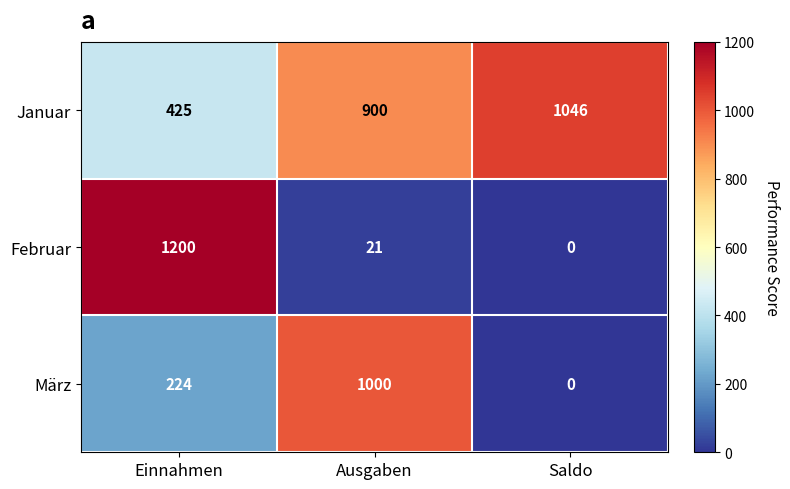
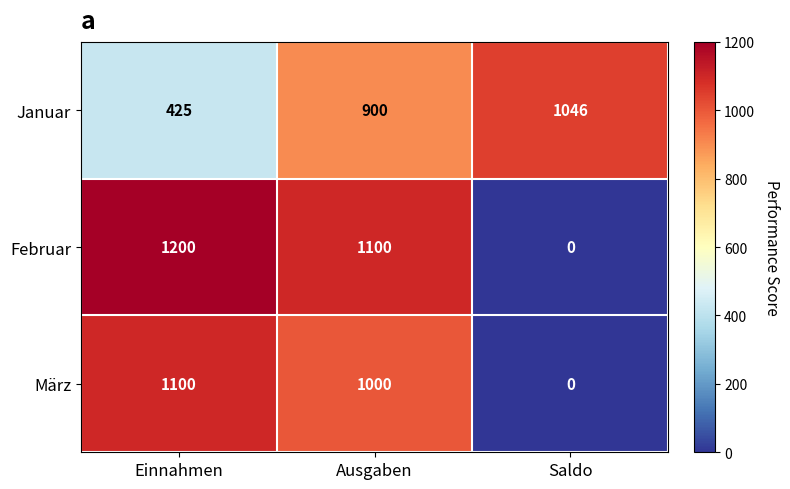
  {
    "Januar": {
      "Einnahmen": 425,
      "Ausgaben": 900,
      "Saldo": 1046
    },
    "Februar": {
      "Einnahmen": 1200,
-     "Ausgaben": 21,
+     "Ausgaben": 1100,
      "Saldo": 0
    },
    "März": {
-     "Einnahmen": 224,
+     "Einnahmen": 1100,
      "Ausgaben": 1000,
      "Saldo": 0
    }
  }
